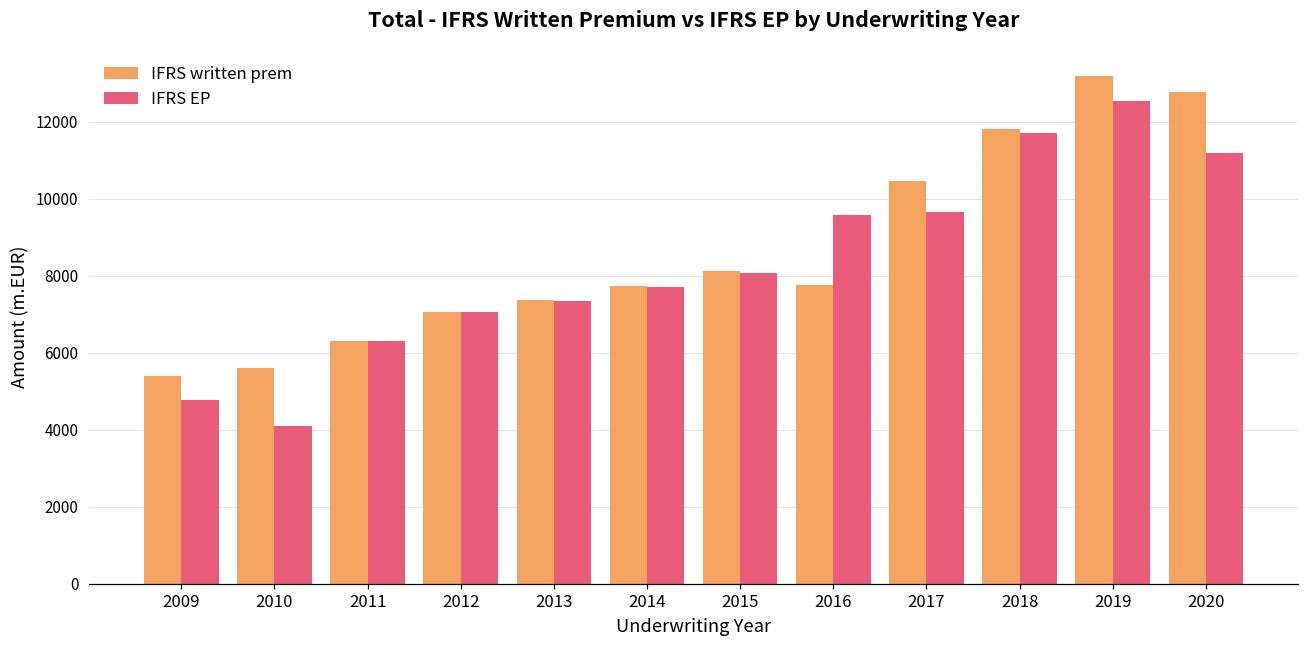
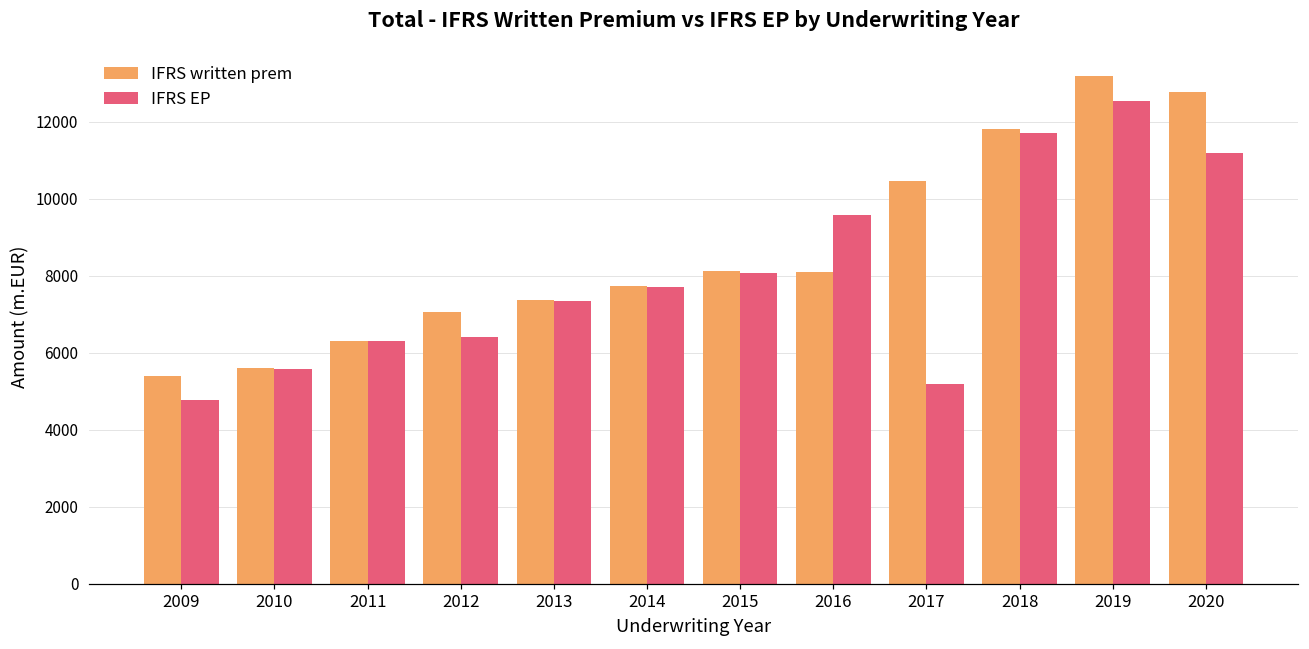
  {
    "IFRS written prem": {
      "2009": 5400,
      "2010": 5600,
      "2011": 6300,
      "2012": 7100,
      "2013": 7400,
      "2014": 7700,
      "2015": 8100,
-     "2016": 7800,
+     "2016": 8100,
      "2017": 10500,
      "2018": 11800,
      "2019": 13200,
      "2020": 12800
    },
    "IFRS EP": {
      "2009": 4800,
-     "2010": 4100,
+     "2010": 5600,
      "2011": 6300,
-     "2012": 7000,
+     "2012": 6400,
      "2013": 7300,
      "2014": 7700,
      "2015": 8100,
      "2016": 9600,
-     "2017": 9600,
+     "2017": 5200,
      "2018": 11700,
      "2019": 12500,
      "2020": 11200
    }
  }
